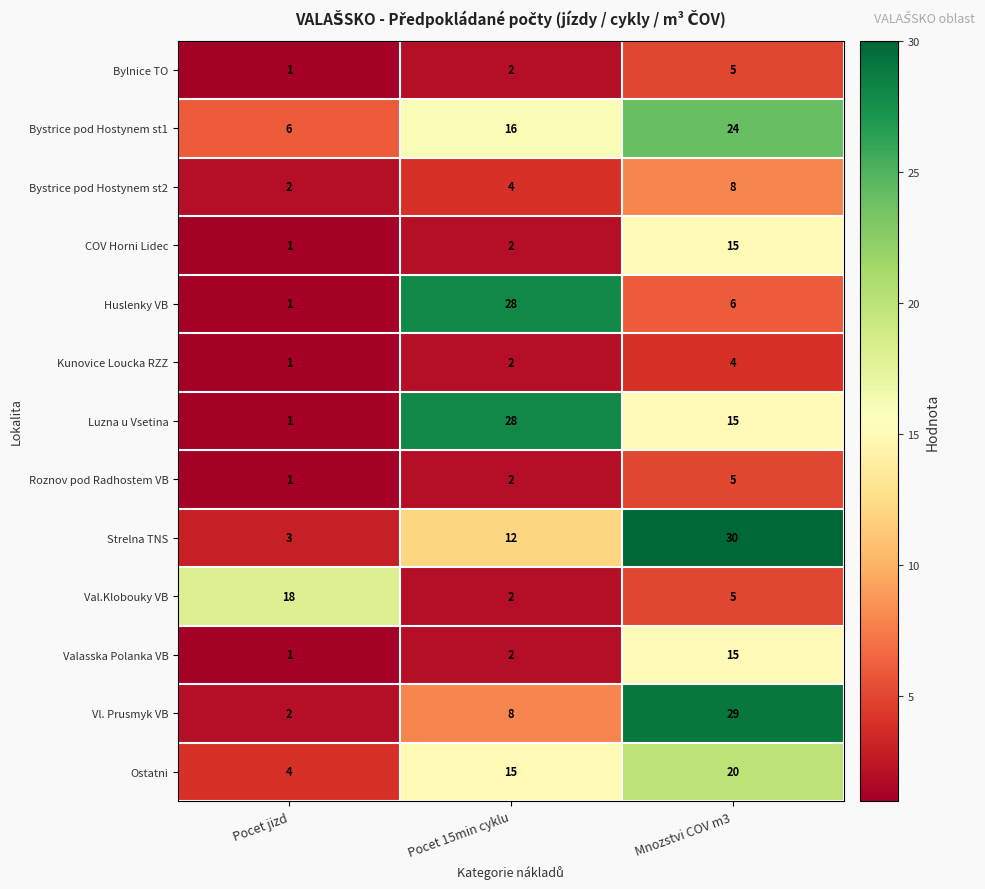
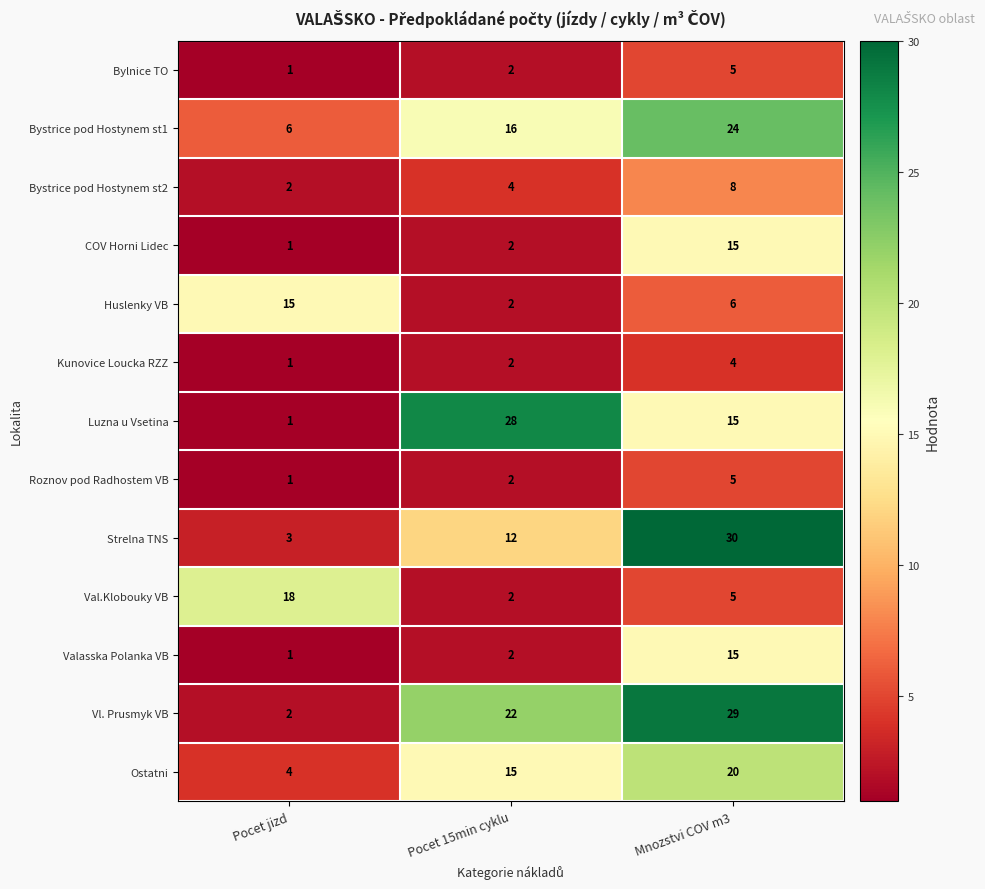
  {
    "Bylnice TO": {
      "Pocet jizd": 1,
      "Pocet 15min cyklu": 2,
      "Mnozstvi COV m3": 5
    },
    "Bystrice pod Hostynem st1": {
      "Pocet jizd": 6,
      "Pocet 15min cyklu": 16,
      "Mnozstvi COV m3": 24
    },
    "Bystrice pod Hostynem st2": {
      "Pocet jizd": 2,
      "Pocet 15min cyklu": 4,
      "Mnozstvi COV m3": 8
    },
    "COV Horni Lidec": {
      "Pocet jizd": 1,
      "Pocet 15min cyklu": 2,
      "Mnozstvi COV m3": 15
    },
    "Huslenky VB": {
-     "Pocet jizd": 1,
-     "Pocet 15min cyklu": 28,
+     "Pocet jizd": 15,
+     "Pocet 15min cyklu": 2,
      "Mnozstvi COV m3": 6
    },
    "Kunovice Loucka RZZ": {
      "Pocet jizd": 1,
      "Pocet 15min cyklu": 2,
      "Mnozstvi COV m3": 4
    },
    "Luzna u Vsetina": {
      "Pocet jizd": 1,
      "Pocet 15min cyklu": 28,
      "Mnozstvi COV m3": 15
    },
    "Roznov pod Radhostem VB": {
      "Pocet jizd": 1,
      "Pocet 15min cyklu": 2,
      "Mnozstvi COV m3": 5
    },
    "Strelna TNS": {
      "Pocet jizd": 3,
      "Pocet 15min cyklu": 12,
      "Mnozstvi COV m3": 30
    },
    "Val.Klobouky VB": {
      "Pocet jizd": 18,
      "Pocet 15min cyklu": 2,
      "Mnozstvi COV m3": 5
    },
    "Valasska Polanka VB": {
      "Pocet jizd": 1,
      "Pocet 15min cyklu": 2,
      "Mnozstvi COV m3": 15
    },
    "Vl. Prusmyk VB": {
      "Pocet jizd": 2,
-     "Pocet 15min cyklu": 8,
+     "Pocet 15min cyklu": 22,
      "Mnozstvi COV m3": 29
    },
    "Ostatni": {
      "Pocet jizd": 4,
      "Pocet 15min cyklu": 15,
      "Mnozstvi COV m3": 20
    }
  }
